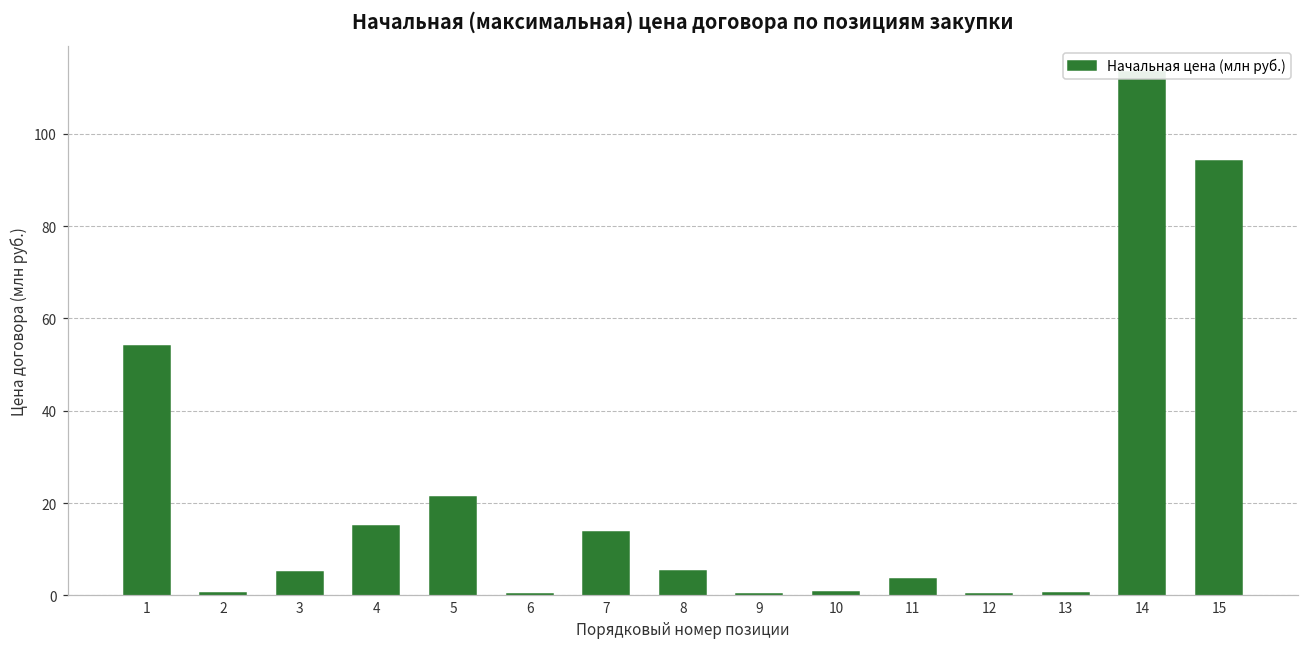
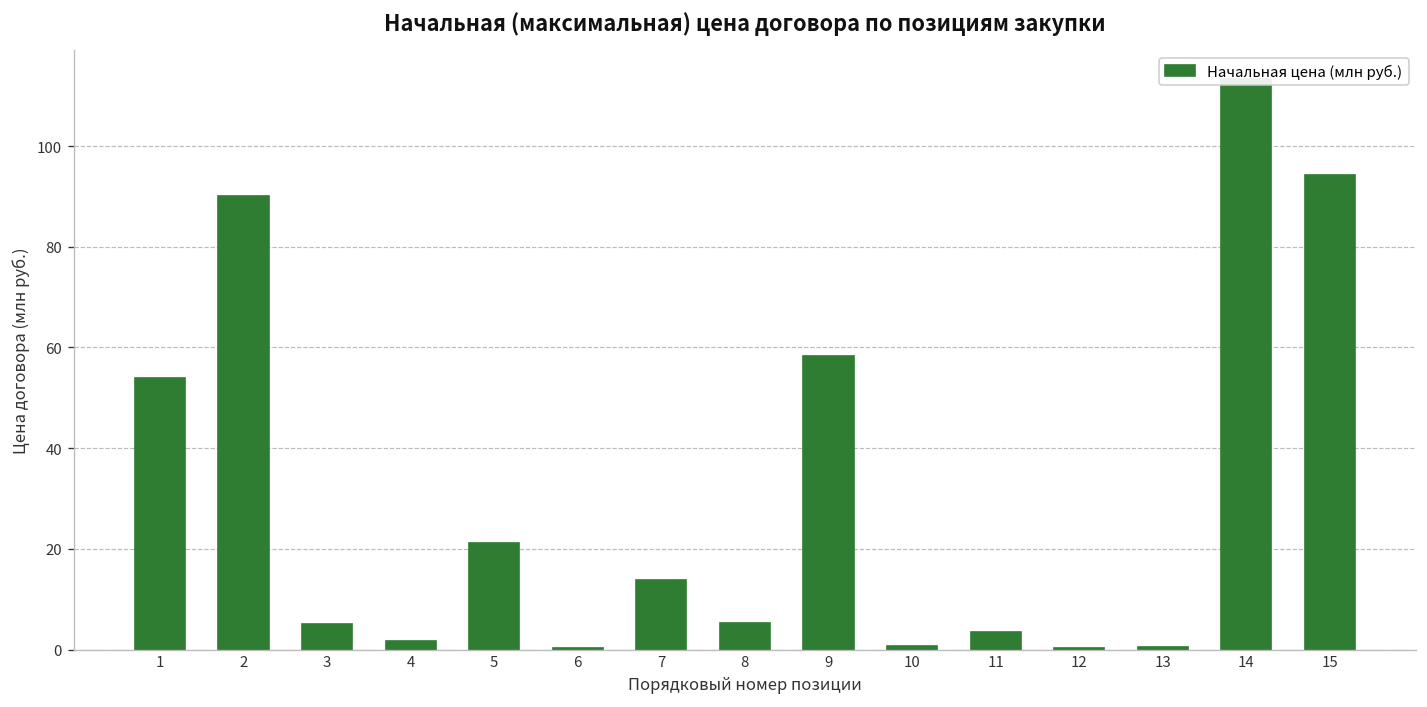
  {
    "1": 54,
-   "2": 0,
+   "2": 90,
    "3": 5,
-   "4": 15,
+   "4": 2,
    "5": 21,
    "7": 14,
    "8": 5,
-   "9": 0,
+   "9": 58,
    "10": 1,
    "11": 3,
    "15": 94
  }
